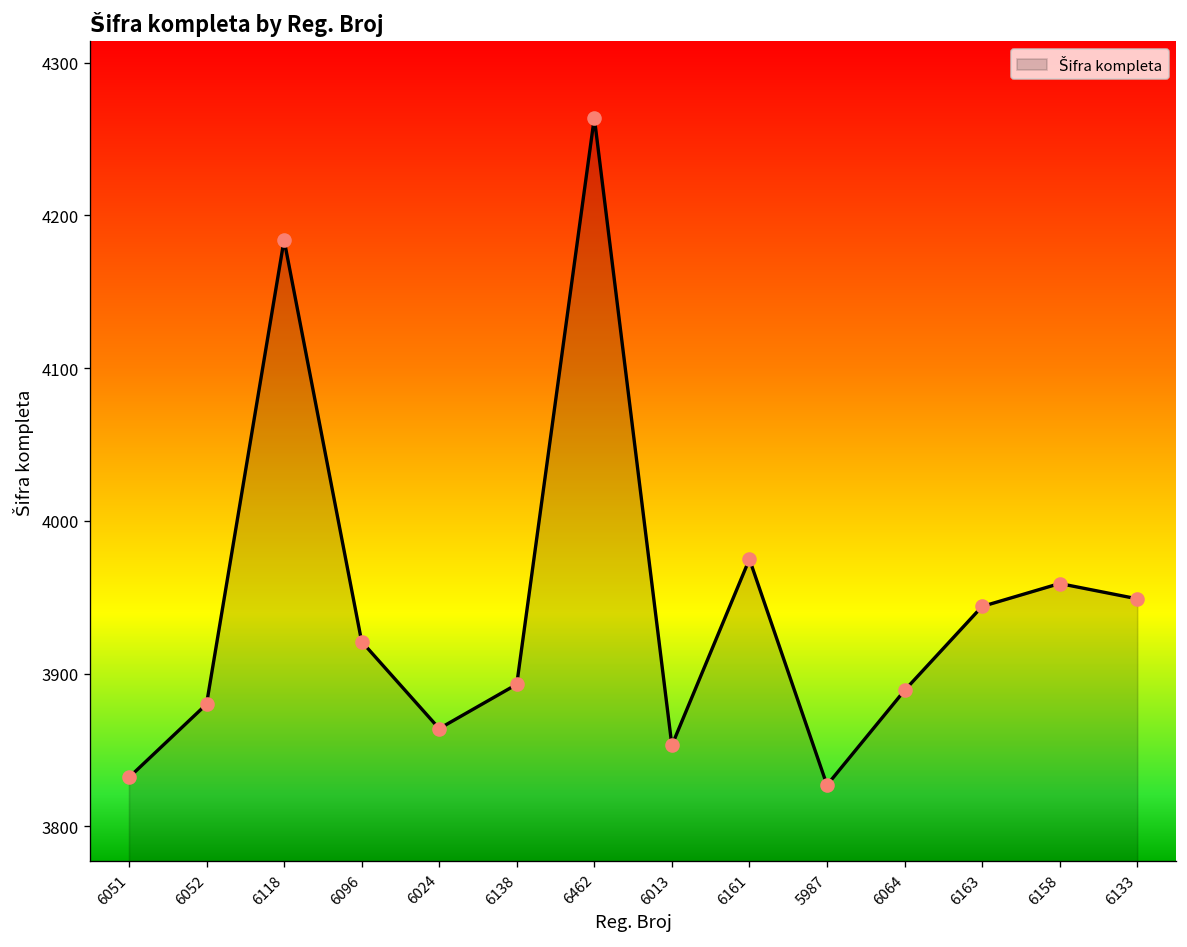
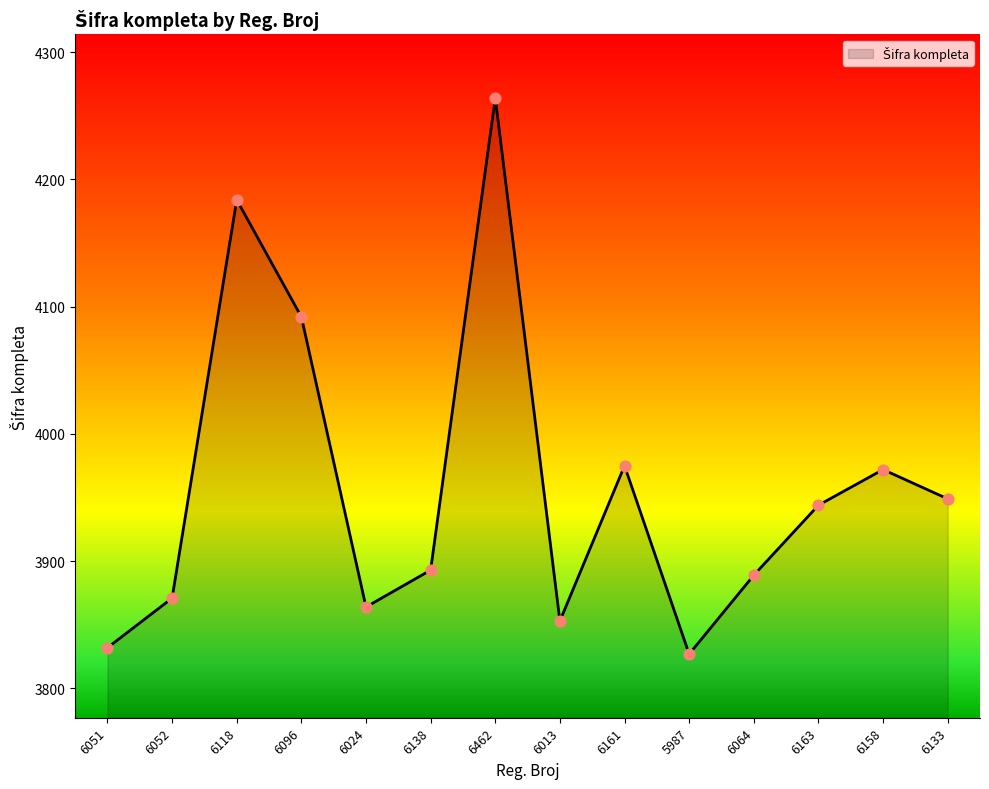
  {
    "6051": 3832,
-   "6052": 3880,
+   "6052": 3871,
    "6118": 4184,
-   "6096": 3921,
+   "6096": 4092,
    "6024": 3864,
    "6138": 3893,
    "6462": 4264,
    "6013": 3853,
    "6161": 3975,
    "5987": 3827,
    "6064": 3889,
    "6163": 3944,
-   "6158": 3959,
+   "6158": 3972,
    "6133": 3949
  }
